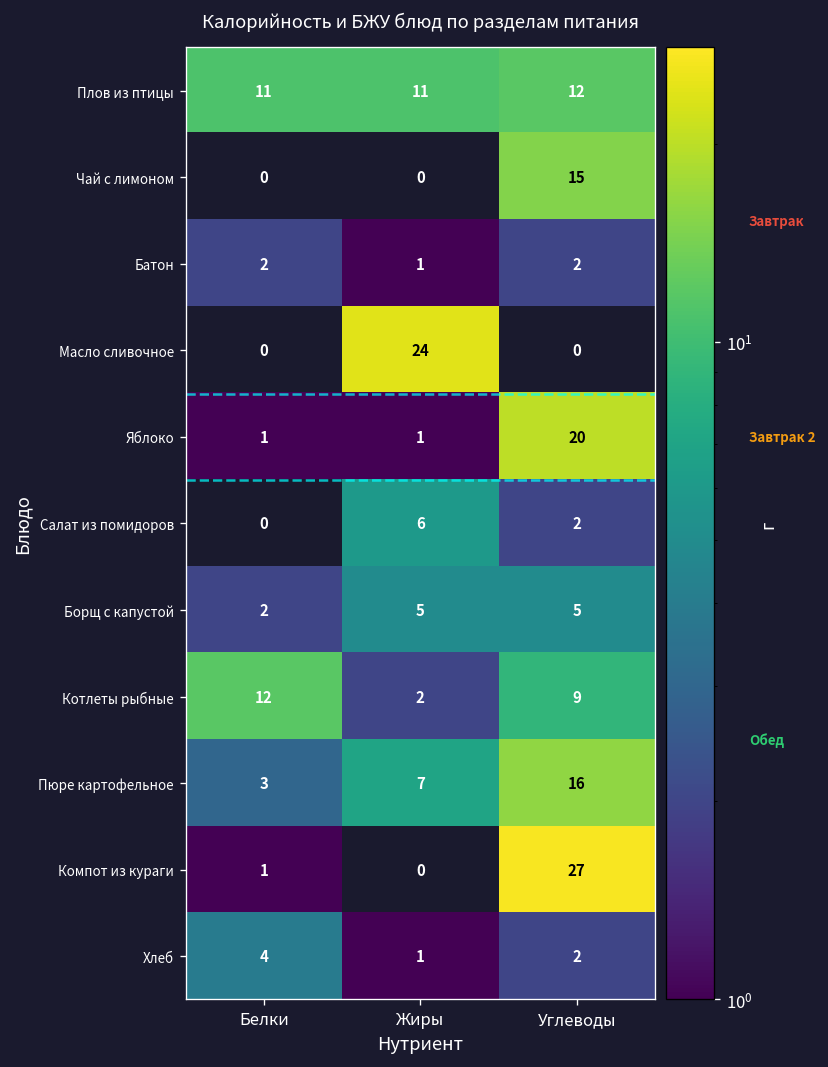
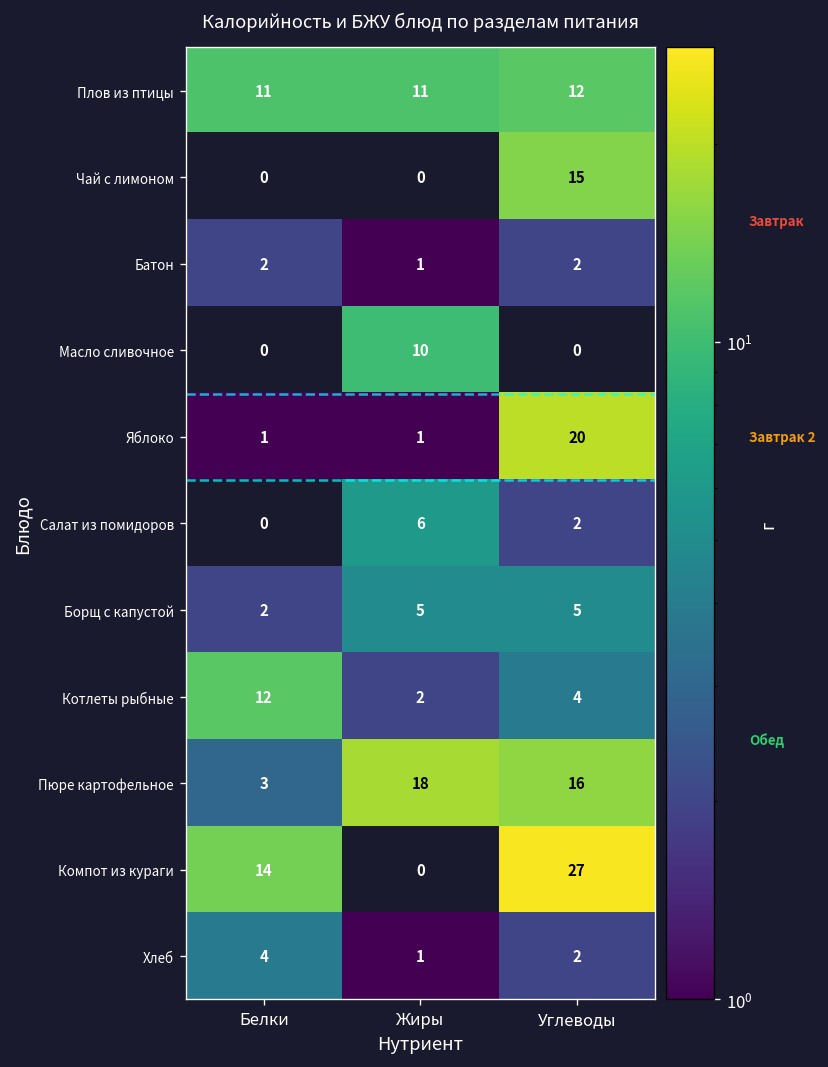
  {
    "Плов из птицы": {
      "Белки": 11,
      "Жиры": 11,
      "Углеводы": 12
    },
    "Чай с лимоном": {
      "Белки": 0,
      "Жиры": 0,
      "Углеводы": 15
    },
    "Батон": {
      "Белки": 2,
      "Жиры": 1,
      "Углеводы": 2
    },
    "Масло сливочное": {
      "Белки": 0,
-     "Жиры": 24,
+     "Жиры": 10,
      "Углеводы": 0
    },
    "Яблоко": {
      "Белки": 1,
      "Жиры": 1,
      "Углеводы": 20
    },
    "Салат из помидоров": {
      "Белки": 0,
      "Жиры": 6,
      "Углеводы": 2
    },
    "Борщ с капустой": {
      "Белки": 2,
      "Жиры": 5,
      "Углеводы": 5
    },
    "Котлеты рыбные": {
      "Белки": 12,
      "Жиры": 2,
-     "Углеводы": 9
+     "Углеводы": 4
    },
    "Пюре картофельное": {
      "Белки": 3,
-     "Жиры": 7,
+     "Жиры": 18,
      "Углеводы": 16
    },
    "Компот из кураги": {
-     "Белки": 1,
+     "Белки": 14,
      "Жиры": 0,
      "Углеводы": 27
    },
    "Хлеб": {
      "Белки": 4,
      "Жиры": 1,
      "Углеводы": 2
    }
  }
